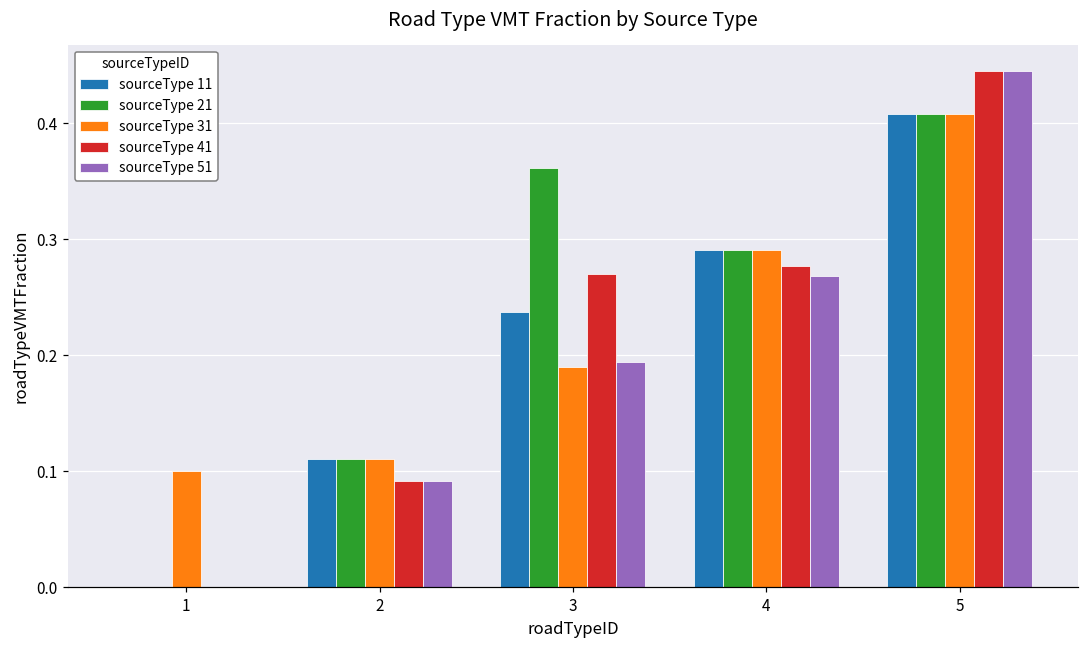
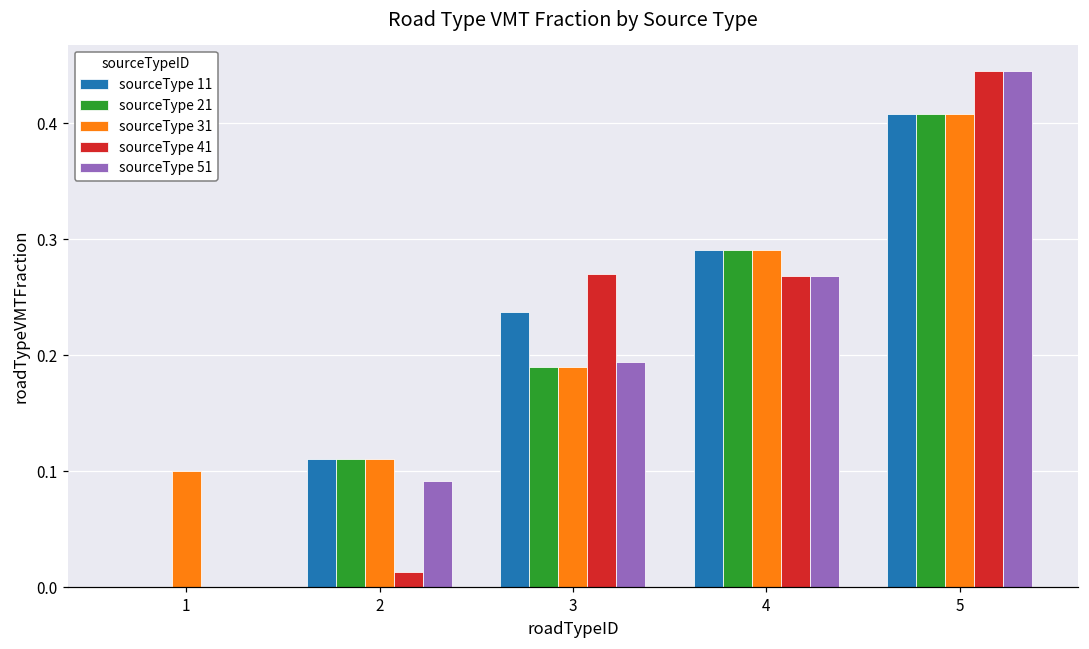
  {
    "sourceType 11": {
      "1": 0.000,
      "2": 0.110,
      "3": 0.237,
      "4": 0.291,
      "5": 0.409
    },
    "sourceType 21": {
      "1": 0.000,
      "2": 0.110,
-     "3": 0.362,
+     "3": 0.190,
      "4": 0.291,
      "5": 0.409
    },
    "sourceType 31": {
      "1": 0.100,
      "2": 0.110,
      "3": 0.190,
      "4": 0.291,
      "5": 0.409
    },
    "sourceType 41": {
      "1": 0.000,
-     "2": 0.091,
+     "2": 0.013,
      "3": 0.270,
-     "4": 0.277,
+     "4": 0.269,
      "5": 0.446
    },
    "sourceType 51": {
      "1": 0.000,
      "2": 0.091,
      "3": 0.194,
      "4": 0.269,
      "5": 0.446
    }
  }
